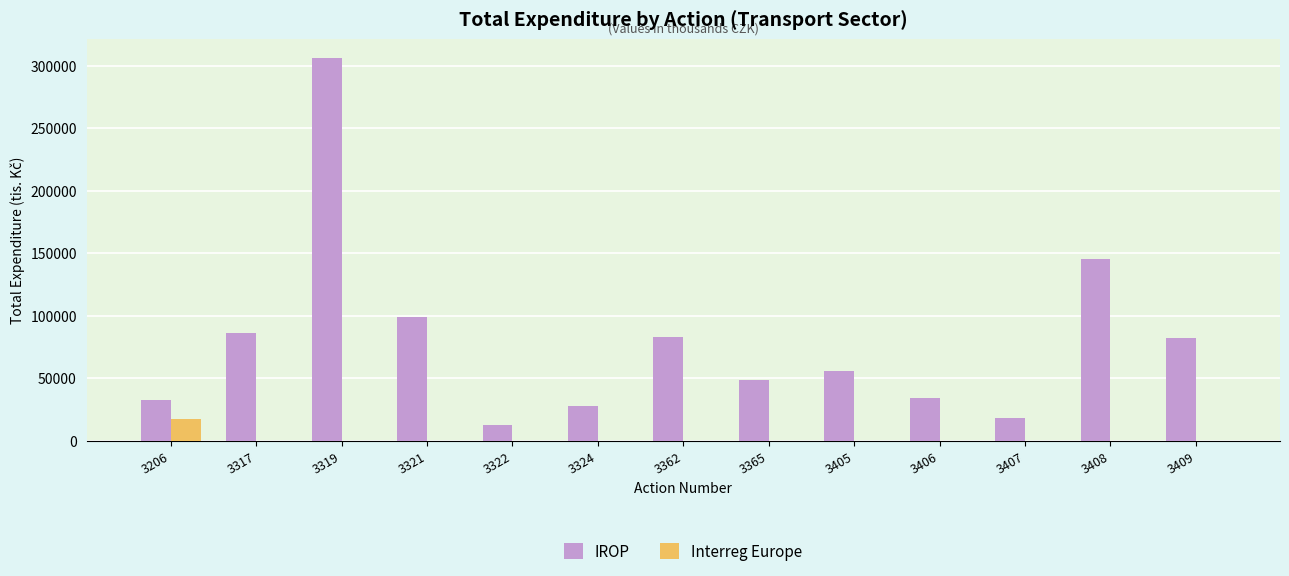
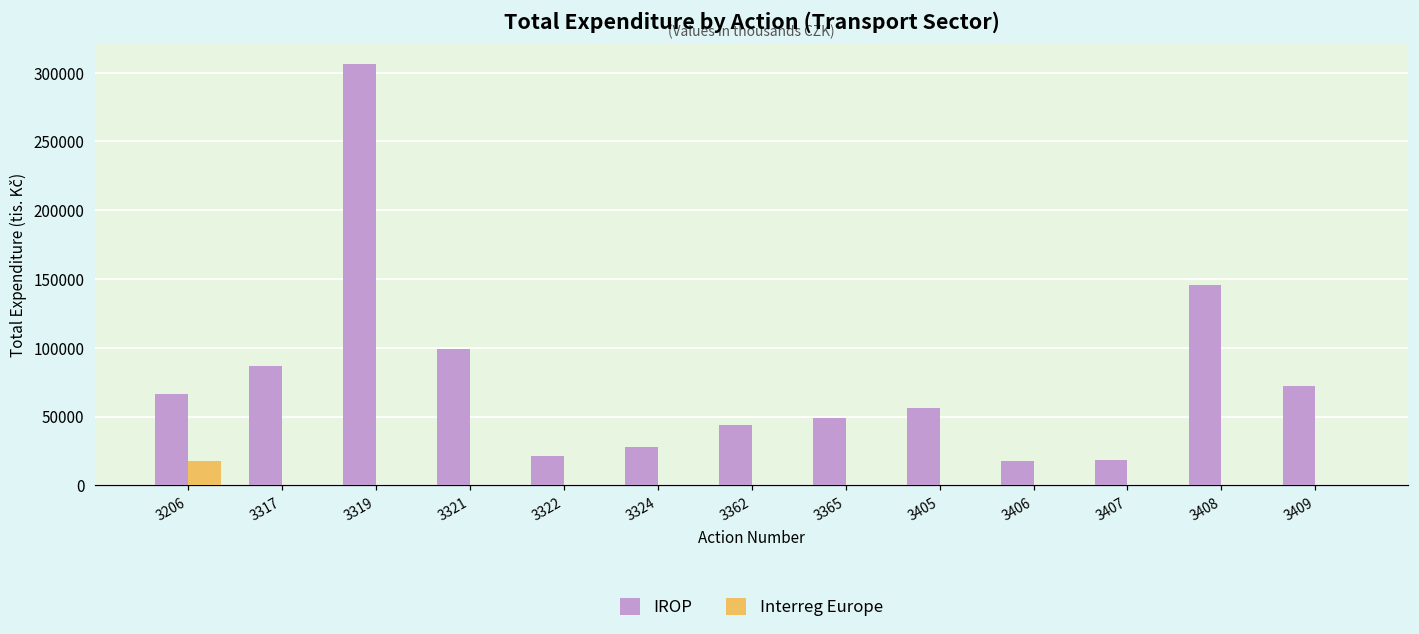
  {
    "IROP": {
-     "3206": 33000,
+     "3206": 66000,
      "3317": 87000,
      "3319": 306000,
      "3321": 99000,
-     "3322": 12000,
+     "3322": 21000,
      "3324": 28000,
-     "3362": 83000,
+     "3362": 44000,
      "3365": 49000,
      "3405": 56000,
-     "3406": 34000,
+     "3406": 18000,
      "3407": 18000,
      "3408": 145000,
-     "3409": 82000
+     "3409": 72000
    },
    "Interreg Europe": {
      "3206": 18000,
      "3317": 0,
      "3319": 0,
      "3321": 0,
      "3322": 0,
      "3324": 0,
      "3362": 0,
      "3365": 0,
      "3405": 0,
      "3406": 0,
      "3407": 0,
      "3408": 0,
      "3409": 0
    }
  }
